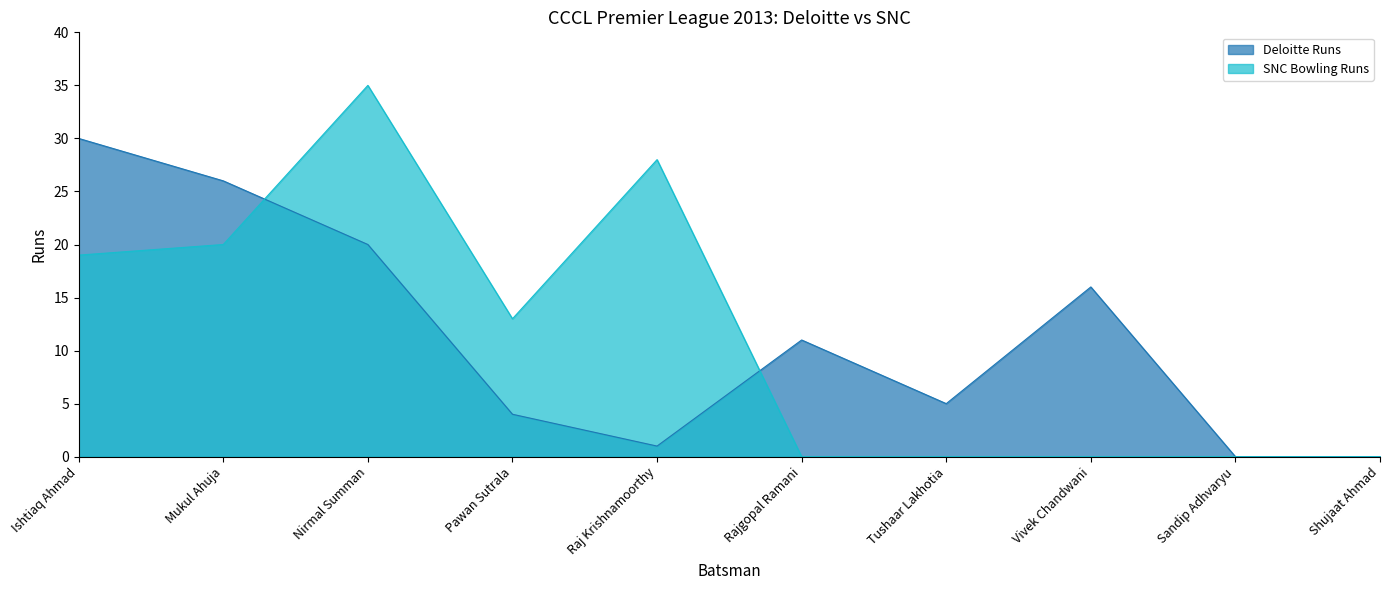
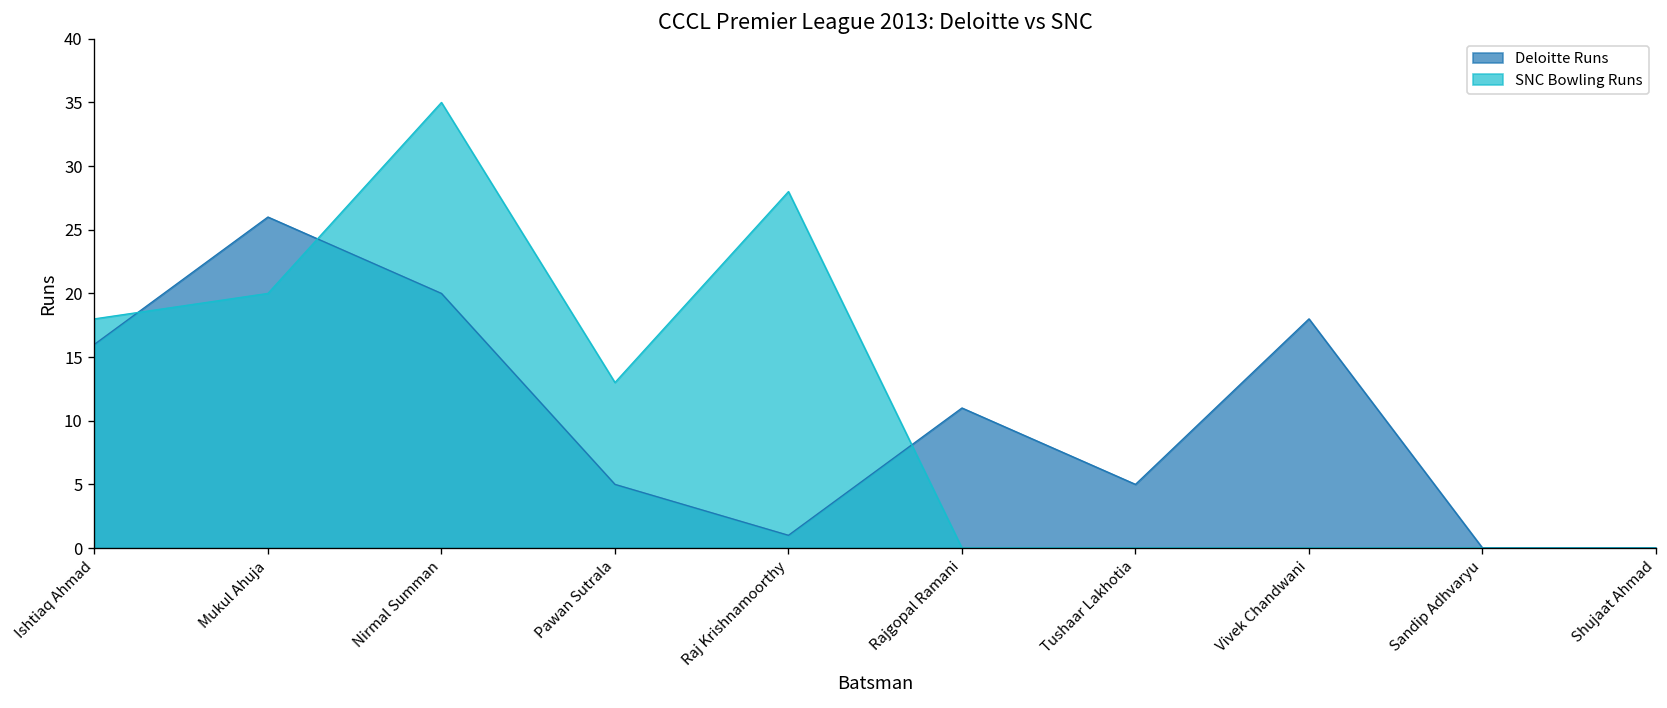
  {
    "Deloitte Runs": {
-     "Ishtiaq Ahmad": 30,
+     "Ishtiaq Ahmad": 16,
      "Mukul Ahuja": 26,
      "Nirmal Summan": 20,
-     "Pawan Sutrala": 4,
+     "Pawan Sutrala": 5,
      "Raj Krishnamoorthy": 1,
      "Rajgopal Ramani": 11,
      "Tushaar Lakhotia": 5,
-     "Vivek Chandwani": 16
+     "Vivek Chandwani": 18
    },
    "SNC Bowling Runs": {
-     "Ishtiaq Ahmad": 19,
+     "Ishtiaq Ahmad": 18,
      "Mukul Ahuja": 20,
      "Nirmal Summan": 35,
      "Pawan Sutrala": 13,
      "Raj Krishnamoorthy": 28,
      "Rajgopal Ramani": 0,
      "Tushaar Lakhotia": 0,
      "Vivek Chandwani": 0
    }
  }
